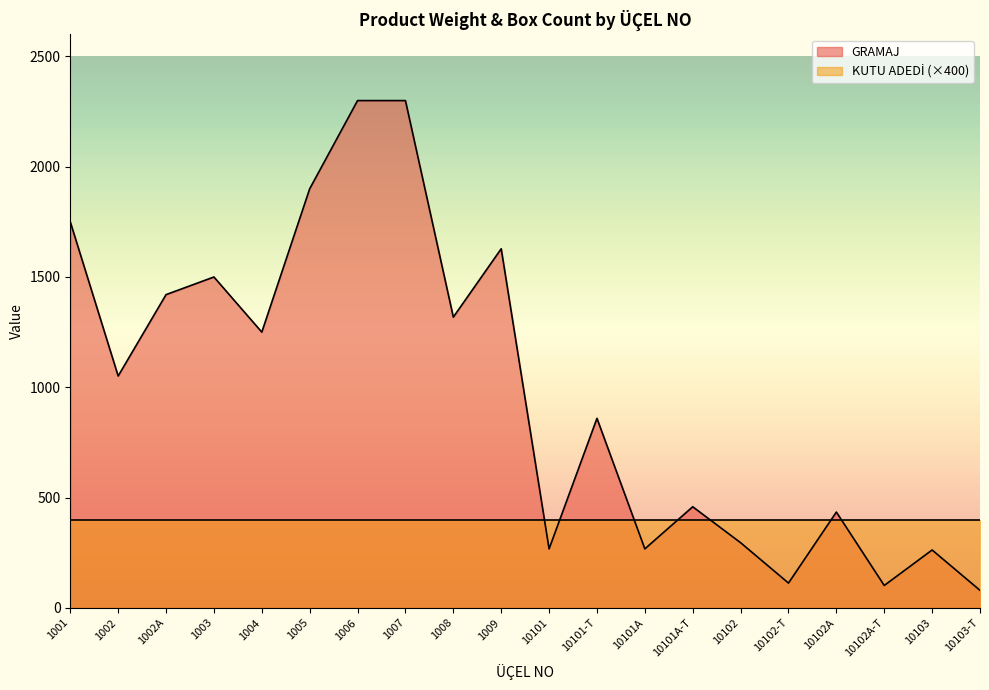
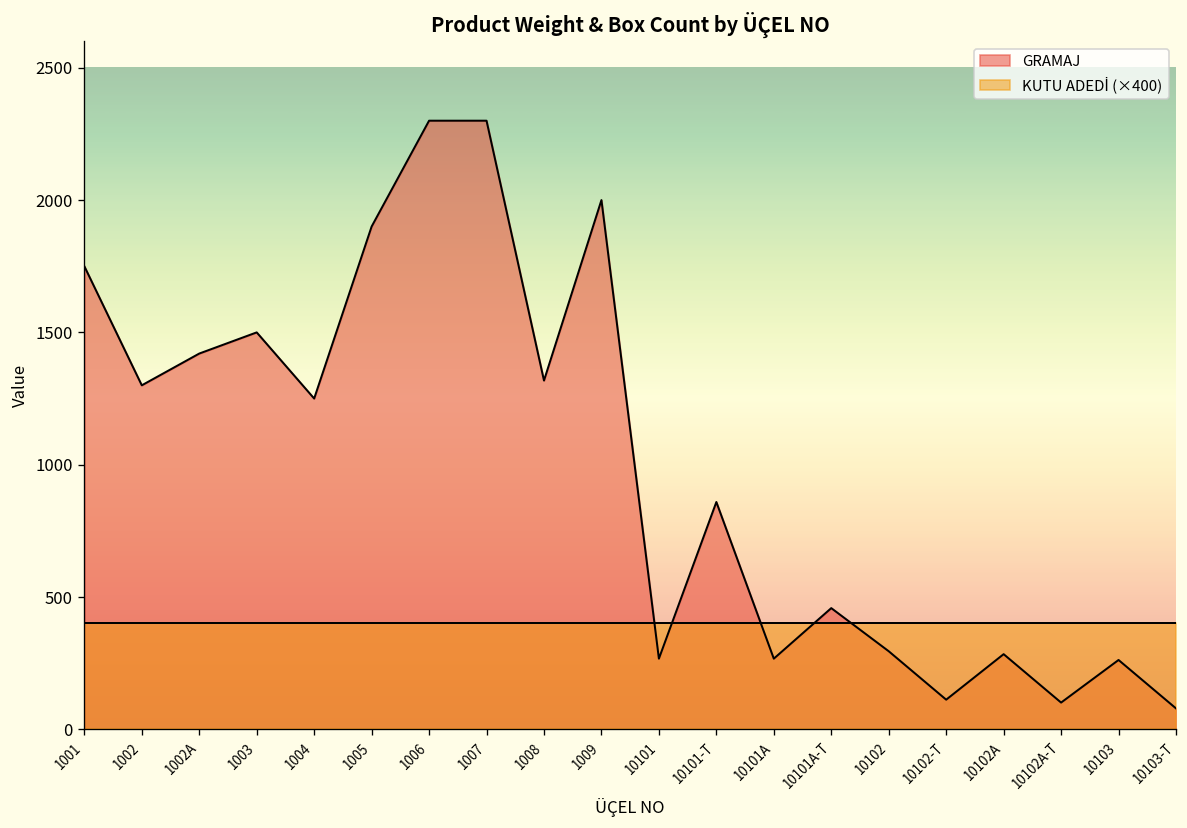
  {
    "GRAMAJ": {
      "1001": 1750,
-     "1002": 1050,
+     "1002": 1300,
      "1002A": 1420,
      "1003": 1500,
      "1004": 1250,
      "1005": 1900,
      "1006": 2300,
      "1007": 2300,
      "1008": 1320,
-     "1009": 1630,
+     "1009": 2000,
      "10101": 270,
      "10101-T": 860,
      "10101A": 270,
      "10101A-T": 460,
      "10102": 300,
      "10102-T": 110,
-     "10102A": 430,
+     "10102A": 280,
      "10102A-T": 100,
      "10103": 260,
      "10103-T": 80
    },
    "KUTU ADEDİ (×400)": {
      "1001": 400,
      "1002": 400,
      "1002A": 400,
      "1003": 400,
      "1004": 400,
      "1005": 400,
      "1006": 400,
      "1007": 400,
      "1008": 400,
      "1009": 400,
      "10101": 400,
      "10101-T": 400,
      "10101A": 400,
      "10101A-T": 400,
      "10102": 400,
      "10102-T": 400,
      "10102A": 400,
      "10102A-T": 400,
      "10103": 400,
      "10103-T": 400
    }
  }
